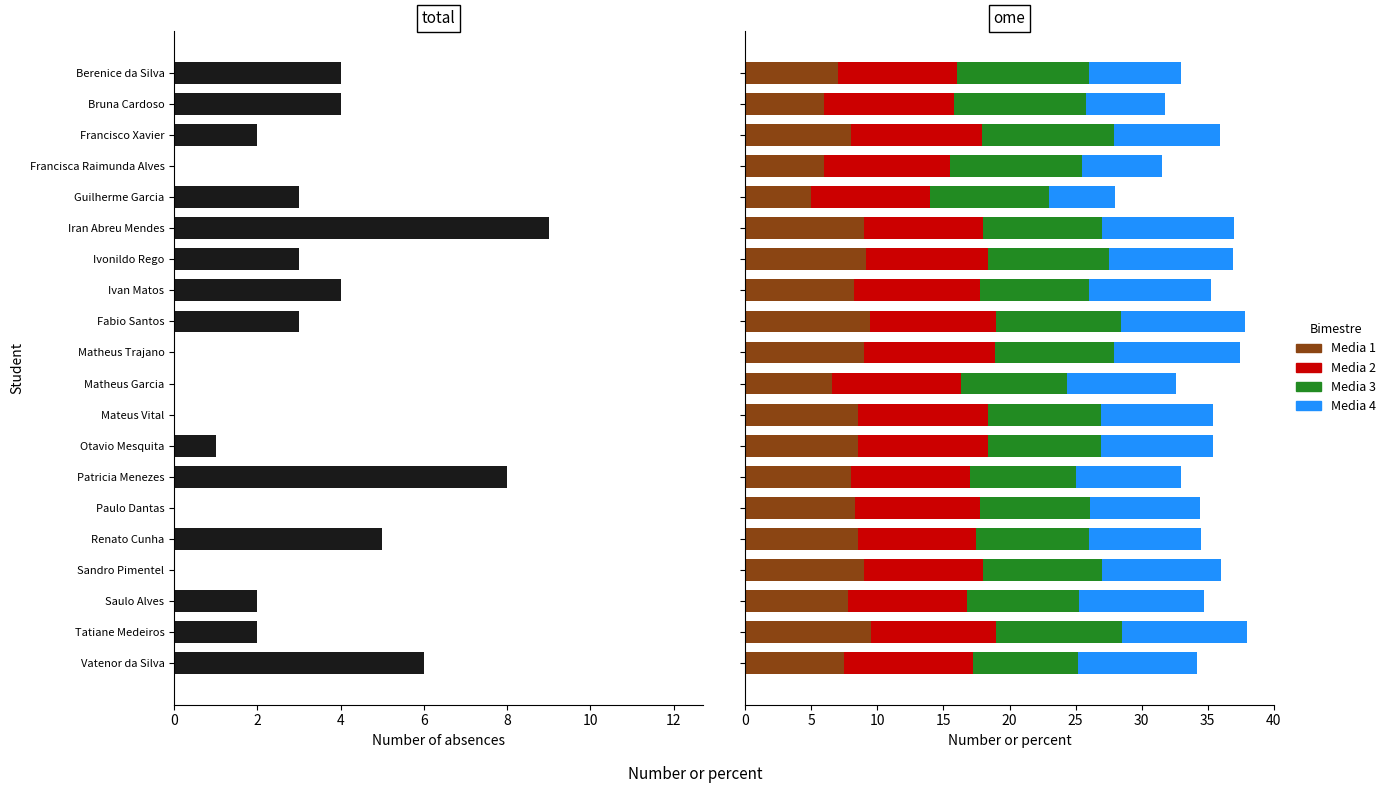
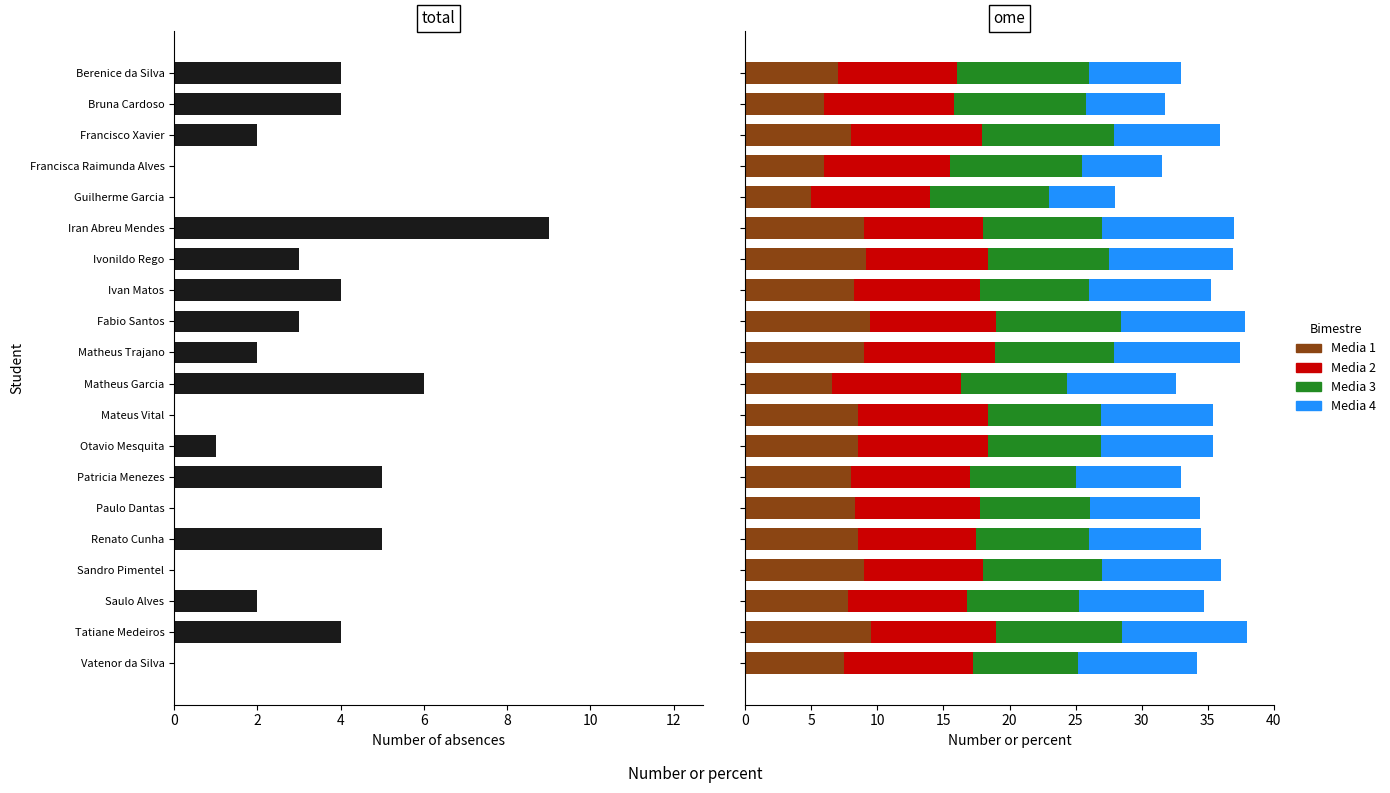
  {
    "total": {
      "Berenice da Silva": 4,
      "Bruna Cardoso": 4,
      "Francisco Xavier": 2,
      "Francisca Raimunda Alves": 0,
-     "Guilherme Garcia": 3,
+     "Guilherme Garcia": 0,
      "Iran Abreu Mendes": 9,
      "Ivonildo Rego": 3,
      "Ivan Matos": 4,
      "Fabio Santos": 3,
-     "Matheus Trajano": 0,
-     "Matheus Garcia": 0,
+     "Matheus Trajano": 2,
+     "Matheus Garcia": 6,
      "Mateus Vital": 0,
      "Otavio Mesquita": 1,
-     "Patricia Menezes": 8,
+     "Patricia Menezes": 5,
      "Paulo Dantas": 0,
      "Renato Cunha": 5,
      "Sandro Pimentel": 0,
      "Saulo Alves": 2,
-     "Tatiane Medeiros": 2,
-     "Vatenor da Silva": 6
+     "Tatiane Medeiros": 4,
+     "Vatenor da Silva": 0
    }
  }
